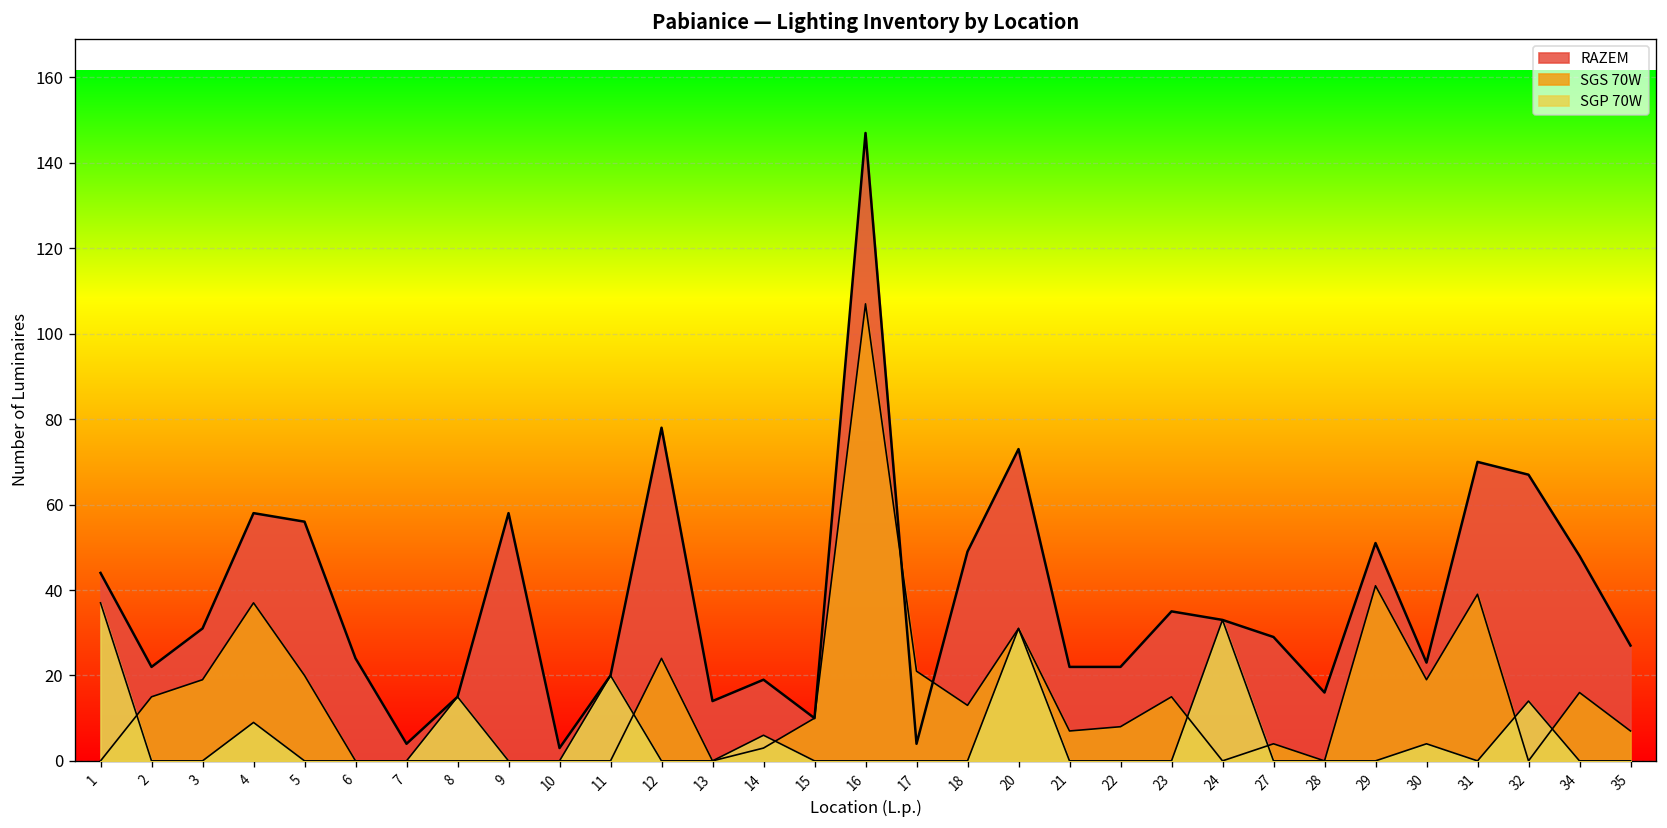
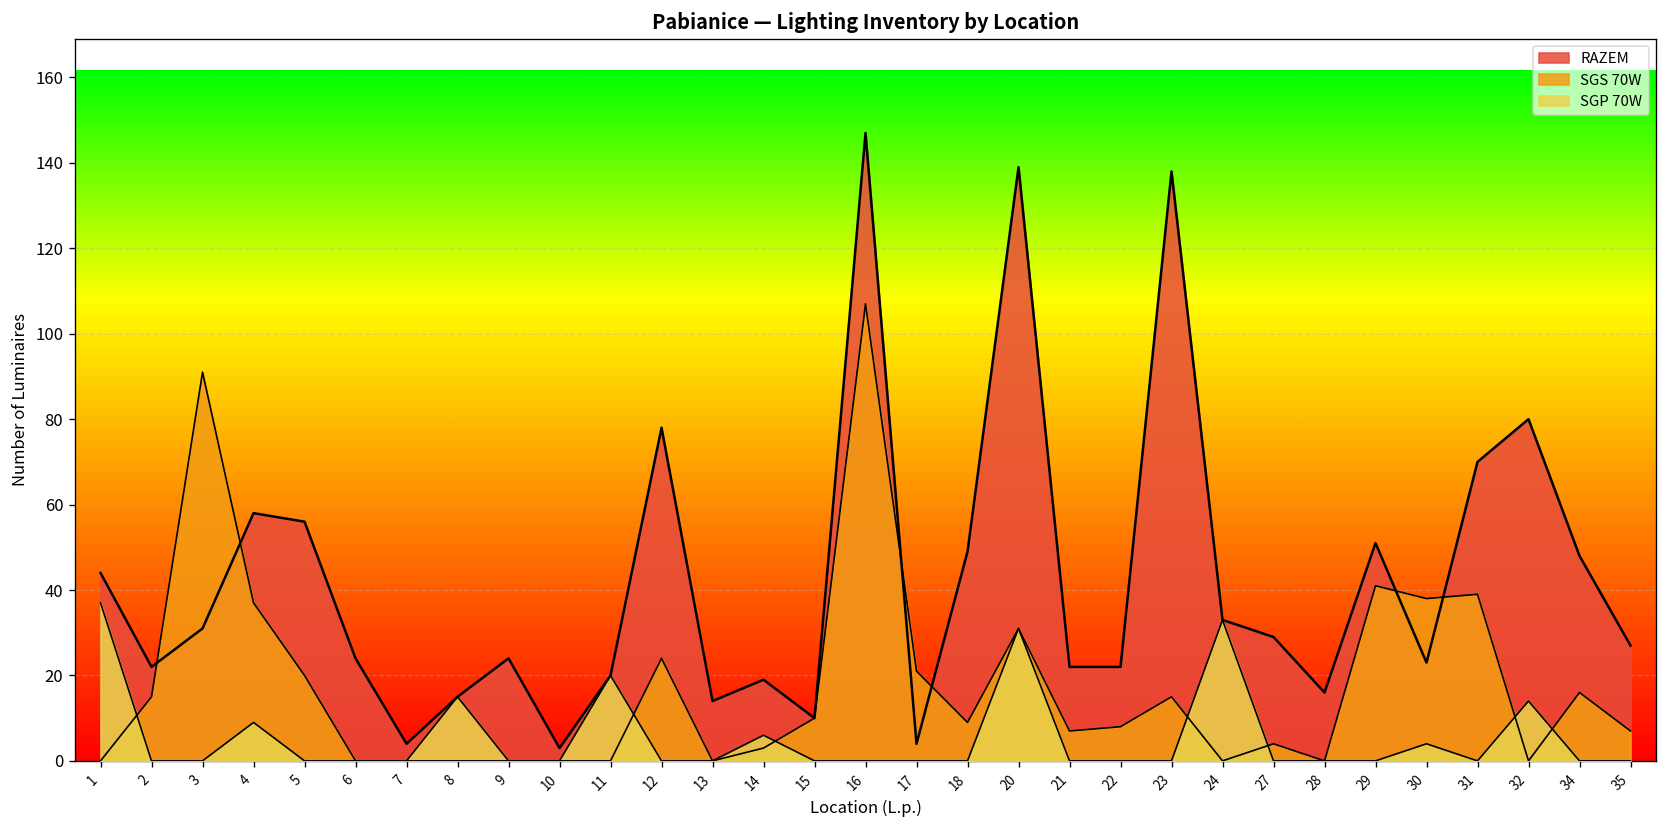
  {
    "RAZEM": {
      "1": 44,
      "2": 22,
      "3": 31,
      "4": 58,
      "5": 56,
      "6": 24,
      "7": 4,
-     "9": 58,
+     "9": 24,
      "10": 3,
      "12": 78,
      "13": 14,
      "14": 19,
      "16": 147,
      "17": 4,
      "18": 49,
-     "20": 73,
+     "20": 139,
      "21": 22,
      "22": 22,
-     "23": 35,
+     "23": 138,
      "27": 29,
      "28": 16,
      "29": 51,
      "30": 23,
      "31": 70,
-     "32": 67,
+     "32": 80,
      "34": 48,
      "35": 27
    },
    "SGS 70W": {
      "1": 0,
      "2": 15,
-     "3": 19,
+     "3": 91,
      "4": 37,
      "5": 20,
      "8": 0,
      "11": 0,
      "12": 24,
      "14": 3,
      "16": 107,
      "17": 21,
-     "18": 13,
+     "18": 9,
      "21": 7,
      "22": 8,
      "23": 15,
      "24": 0,
      "27": 4,
      "29": 41,
-     "30": 19,
+     "30": 38,
      "31": 39,
      "32": 0,
      "34": 16,
      "35": 7
    },
    "SGP 70W": {
      "1": 37,
      "2": 0,
      "3": 0,
      "4": 9,
      "5": 0,
      "12": 0,
      "14": 6,
      "15": 0,
      "16": 0,
      "17": 0,
      "18": 0,
      "21": 0,
      "22": 0,
      "23": 0,
      "27": 0,
      "29": 0,
      "30": 4,
      "31": 0,
      "32": 14,
      "34": 0,
      "35": 0
    }
  }
